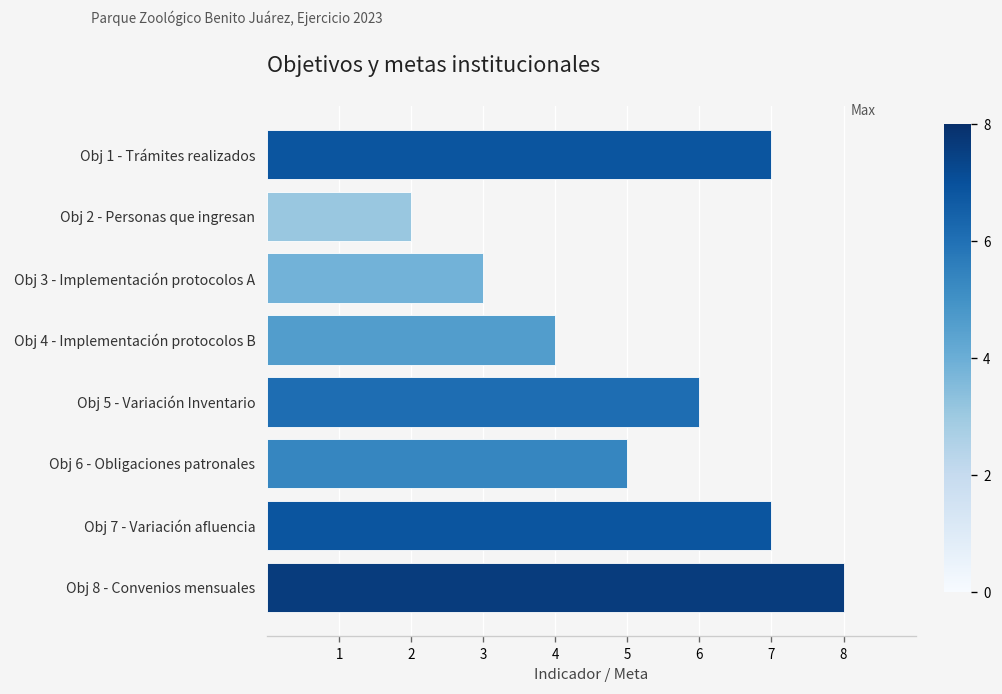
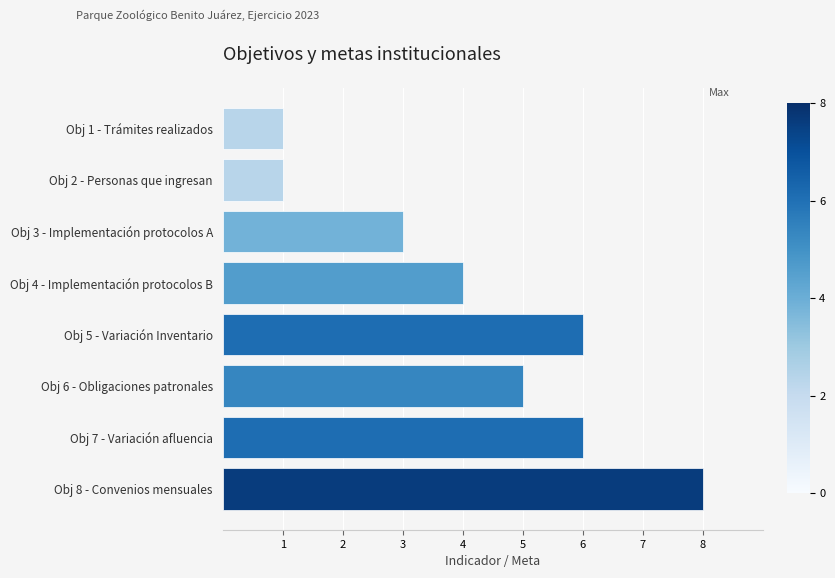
  {
-   "Obj 1 - Trámites realizados": 7,
-   "Obj 2 - Personas que ingresan": 2,
+   "Obj 1 - Trámites realizados": 1,
+   "Obj 2 - Personas que ingresan": 1,
    "Obj 3 - Implementación protocolos A": 3,
    "Obj 4 - Implementación protocolos B": 4,
    "Obj 5 - Variación Inventario": 6,
    "Obj 6 - Obligaciones patronales": 5,
-   "Obj 7 - Variación afluencia": 7,
+   "Obj 7 - Variación afluencia": 6,
    "Obj 8 - Convenios mensuales": 8
  }
